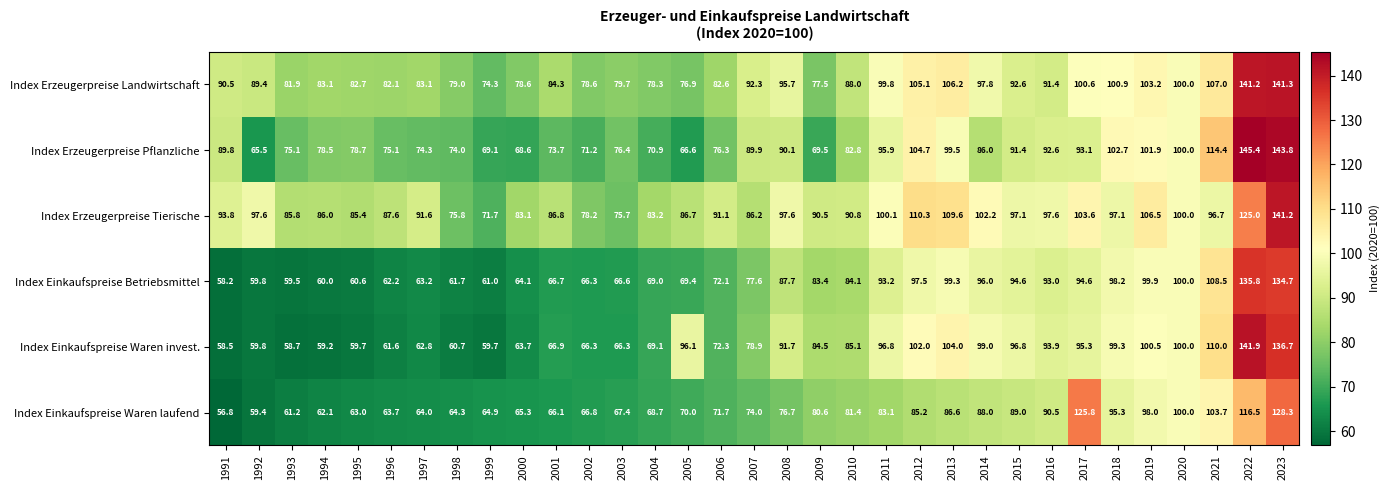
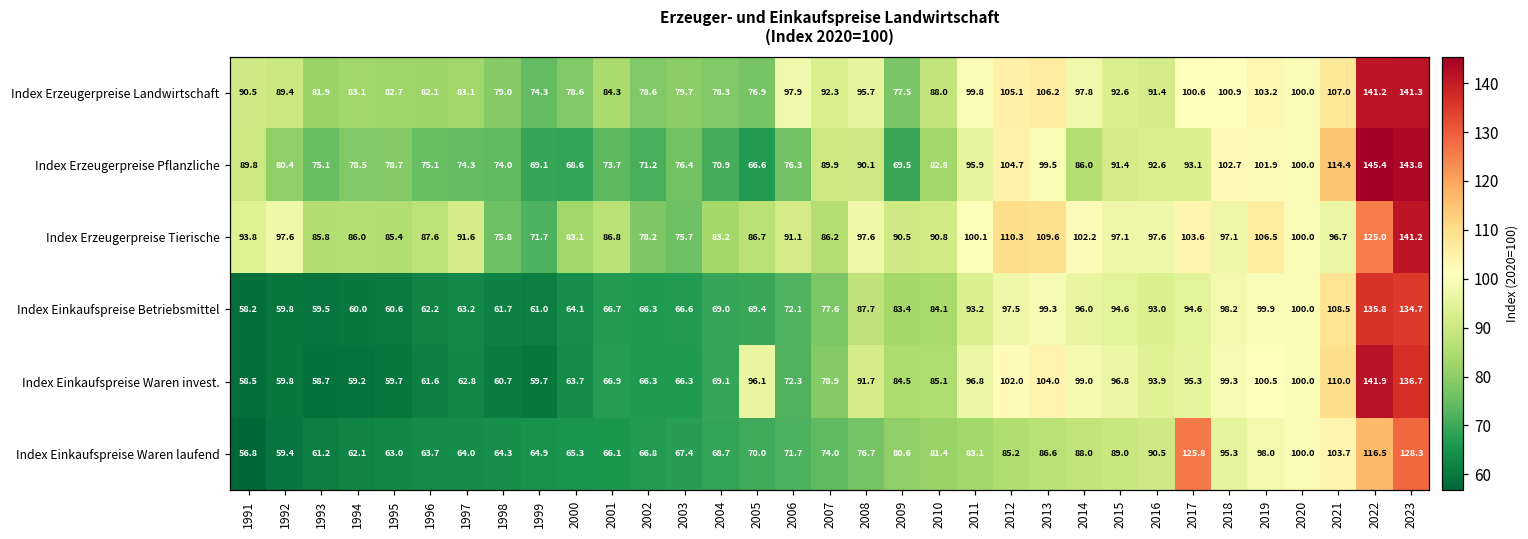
  {
    "Index Erzeugerpreise Landwirtschaft": {
      "1991": 90.5,
      "1992": 89.4,
      "1993": 81.9,
      "1994": 83.1,
      "1995": 82.7,
      "1996": 82.1,
      "1997": 83.1,
      "1998": 79.0,
      "1999": 74.3,
      "2000": 78.6,
      "2001": 84.3,
      "2002": 78.6,
      "2003": 79.7,
      "2004": 78.3,
      "2005": 76.9,
-     "2006": 82.6,
+     "2006": 97.9,
      "2007": 92.3,
      "2008": 95.7,
      "2009": 77.5,
      "2010": 88.0,
      "2011": 99.8,
      "2012": 105.1,
      "2013": 106.2,
      "2014": 97.8,
      "2015": 92.6,
      "2016": 91.4,
      "2017": 100.6,
      "2018": 100.9,
      "2019": 103.2,
      "2020": 100.0,
      "2021": 107.0,
      "2022": 141.2,
      "2023": 141.3
    },
    "Index Erzeugerpreise Pflanzliche": {
      "1991": 89.8,
-     "1992": 65.5,
+     "1992": 80.4,
      "1993": 75.1,
      "1994": 78.5,
      "1995": 78.7,
      "1996": 75.1,
      "1997": 74.3,
      "1998": 74.0,
      "1999": 69.1,
      "2000": 68.6,
      "2001": 73.7,
      "2002": 71.2,
      "2003": 76.4,
      "2004": 70.9,
      "2005": 66.6,
      "2006": 76.3,
      "2007": 89.9,
      "2008": 90.1,
      "2009": 69.5,
      "2010": 82.8,
      "2011": 95.9,
      "2012": 104.7,
      "2013": 99.5,
      "2014": 86.0,
      "2015": 91.4,
      "2016": 92.6,
      "2017": 93.1,
      "2018": 102.7,
      "2019": 101.9,
      "2020": 100.0,
      "2021": 114.4,
      "2022": 145.4,
      "2023": 143.8
    },
    "Index Erzeugerpreise Tierische": {
      "1991": 93.8,
      "1992": 97.6,
      "1993": 85.8,
      "1994": 86.0,
      "1995": 85.4,
      "1996": 87.6,
      "1997": 91.6,
      "1998": 75.8,
      "1999": 71.7,
      "2000": 83.1,
      "2001": 86.8,
      "2002": 78.2,
      "2003": 75.7,
      "2004": 83.2,
      "2005": 86.7,
      "2006": 91.1,
      "2007": 86.2,
      "2008": 97.6,
      "2009": 90.5,
      "2010": 90.8,
      "2011": 100.1,
      "2012": 110.3,
      "2013": 109.6,
      "2014": 102.2,
      "2015": 97.1,
      "2016": 97.6,
      "2017": 103.6,
      "2018": 97.1,
      "2019": 106.5,
      "2020": 100.0,
      "2021": 96.7,
      "2022": 125.0,
      "2023": 141.2
    },
    "Index Einkaufspreise Betriebsmittel": {
      "1991": 58.2,
      "1992": 59.8,
      "1993": 59.5,
      "1994": 60.0,
      "1995": 60.6,
      "1996": 62.2,
      "1997": 63.2,
      "1998": 61.7,
      "1999": 61.0,
      "2000": 64.1,
      "2001": 66.7,
      "2002": 66.3,
      "2003": 66.6,
      "2004": 69.0,
      "2005": 69.4,
      "2006": 72.1,
      "2007": 77.6,
      "2008": 87.7,
      "2009": 83.4,
      "2010": 84.1,
      "2011": 93.2,
      "2012": 97.5,
      "2013": 99.3,
      "2014": 96.0,
      "2015": 94.6,
      "2016": 93.0,
      "2017": 94.6,
      "2018": 98.2,
      "2019": 99.9,
      "2020": 100.0,
      "2021": 108.5,
      "2022": 135.8,
      "2023": 134.7
    },
    "Index Einkaufspreise Waren invest.": {
      "1991": 58.5,
      "1992": 59.8,
      "1993": 58.7,
      "1994": 59.2,
      "1995": 59.7,
      "1996": 61.6,
      "1997": 62.8,
      "1998": 60.7,
      "1999": 59.7,
      "2000": 63.7,
      "2001": 66.9,
      "2002": 66.3,
      "2003": 66.3,
      "2004": 69.1,
      "2005": 96.1,
      "2006": 72.3,
      "2007": 78.9,
      "2008": 91.7,
      "2009": 84.5,
      "2010": 85.1,
      "2011": 96.8,
      "2012": 102.0,
      "2013": 104.0,
      "2014": 99.0,
      "2015": 96.8,
      "2016": 93.9,
      "2017": 95.3,
      "2018": 99.3,
      "2019": 100.5,
      "2020": 100.0,
      "2021": 110.0,
      "2022": 141.9,
      "2023": 136.7
    },
    "Index Einkaufspreise Waren laufend": {
      "1991": 56.8,
      "1992": 59.4,
      "1993": 61.2,
      "1994": 62.1,
      "1995": 63.0,
      "1996": 63.7,
      "1997": 64.0,
      "1998": 64.3,
      "1999": 64.9,
      "2000": 65.3,
      "2001": 66.1,
      "2002": 66.8,
      "2003": 67.4,
      "2004": 68.7,
      "2005": 70.0,
      "2006": 71.7,
      "2007": 74.0,
      "2008": 76.7,
      "2009": 80.6,
      "2010": 81.4,
      "2011": 83.1,
      "2012": 85.2,
      "2013": 86.6,
      "2014": 88.0,
      "2015": 89.0,
      "2016": 90.5,
      "2017": 125.8,
      "2018": 95.3,
      "2019": 98.0,
      "2020": 100.0,
      "2021": 103.7,
      "2022": 116.5,
      "2023": 128.3
    }
  }
